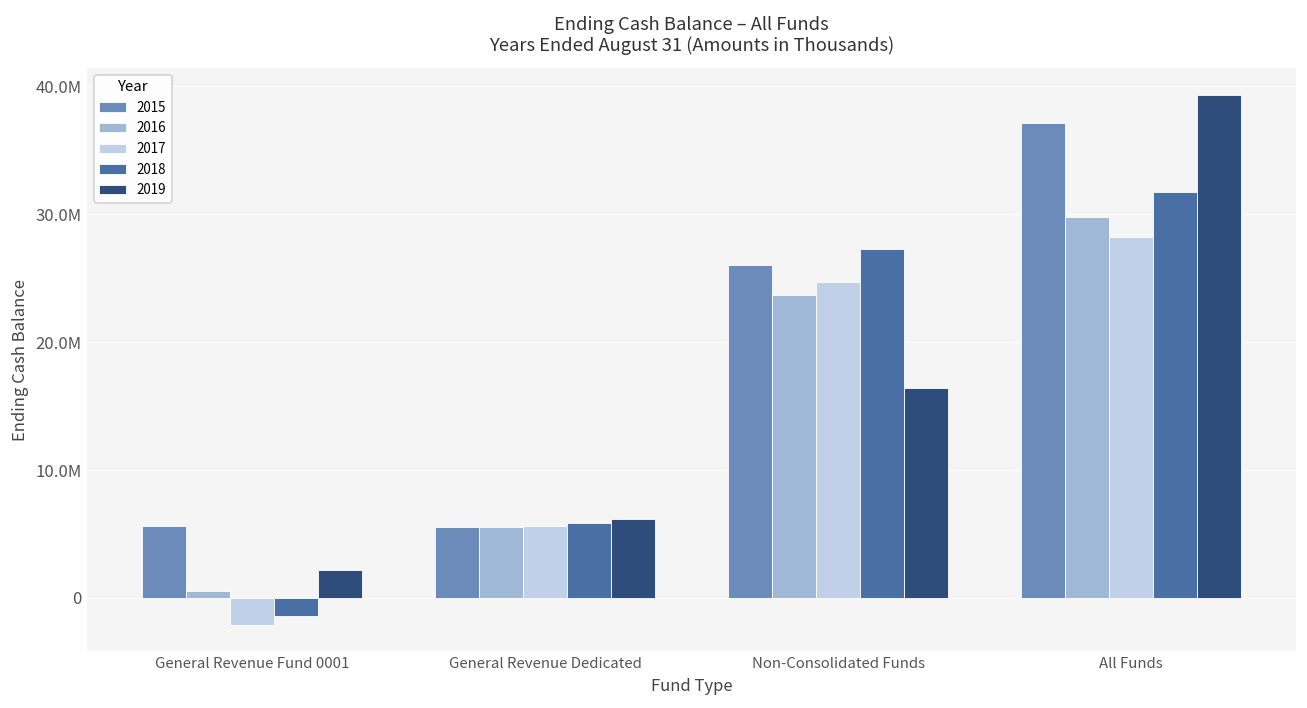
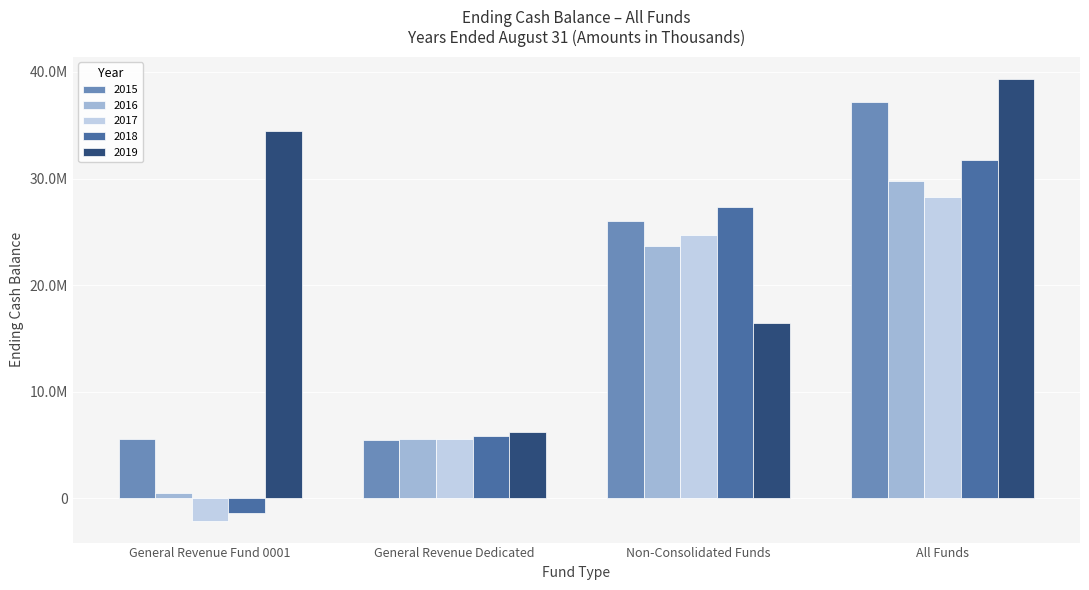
  {
    "2019": {
-     "General Revenue Fund 0001": 2200000,
+     "General Revenue Fund 0001": 34500000,
      "General Revenue Dedicated": 6200000,
      "Non-Consolidated Funds": 16400000,
      "All Funds": 39400000
    }
  }
